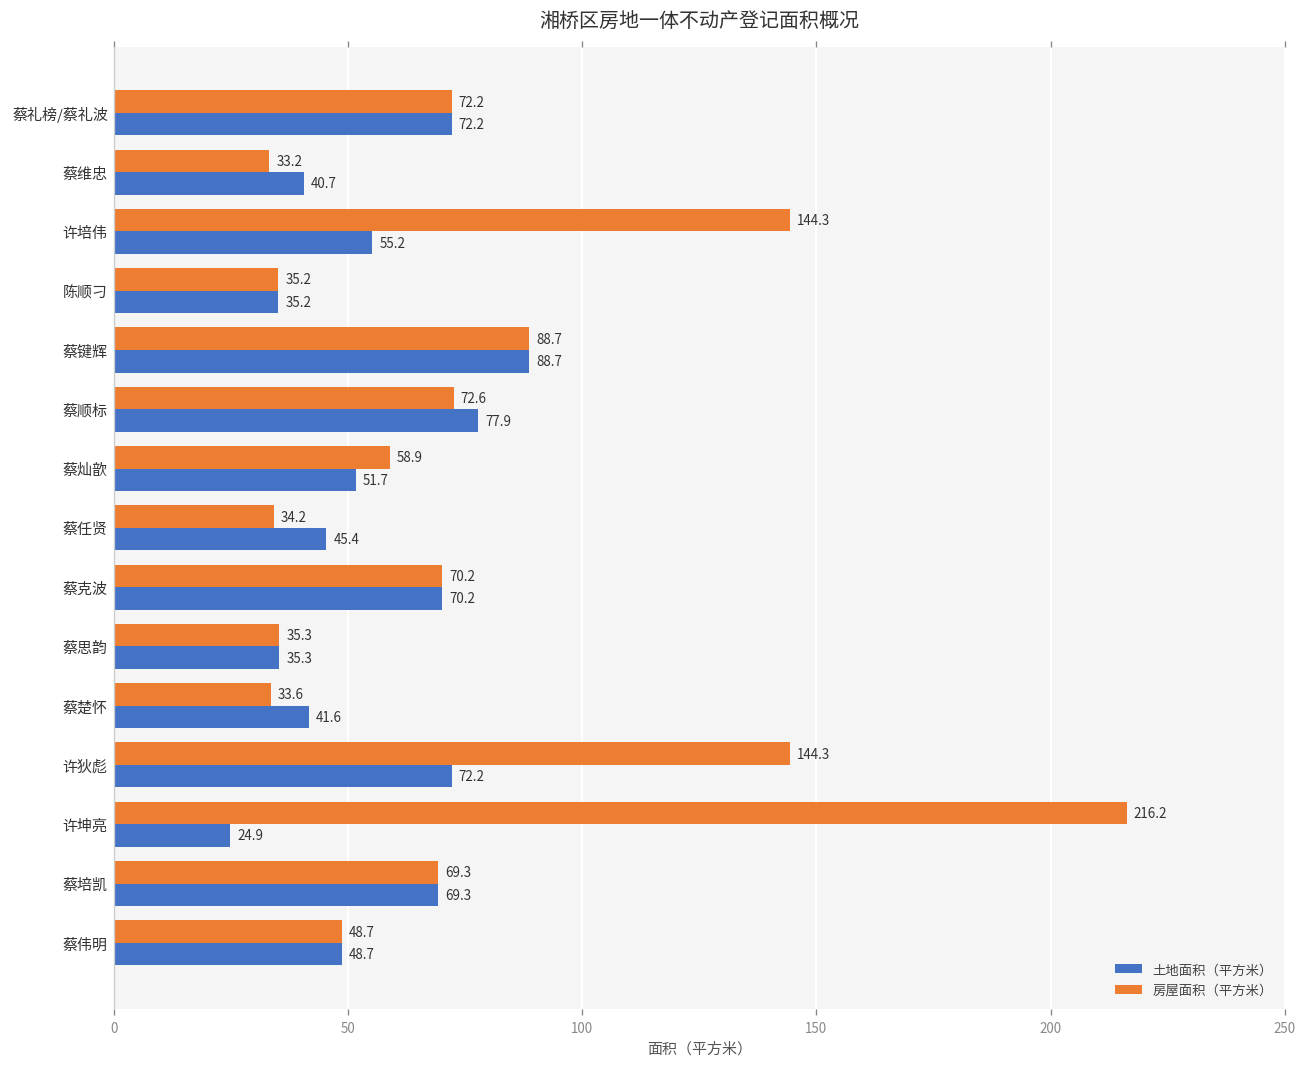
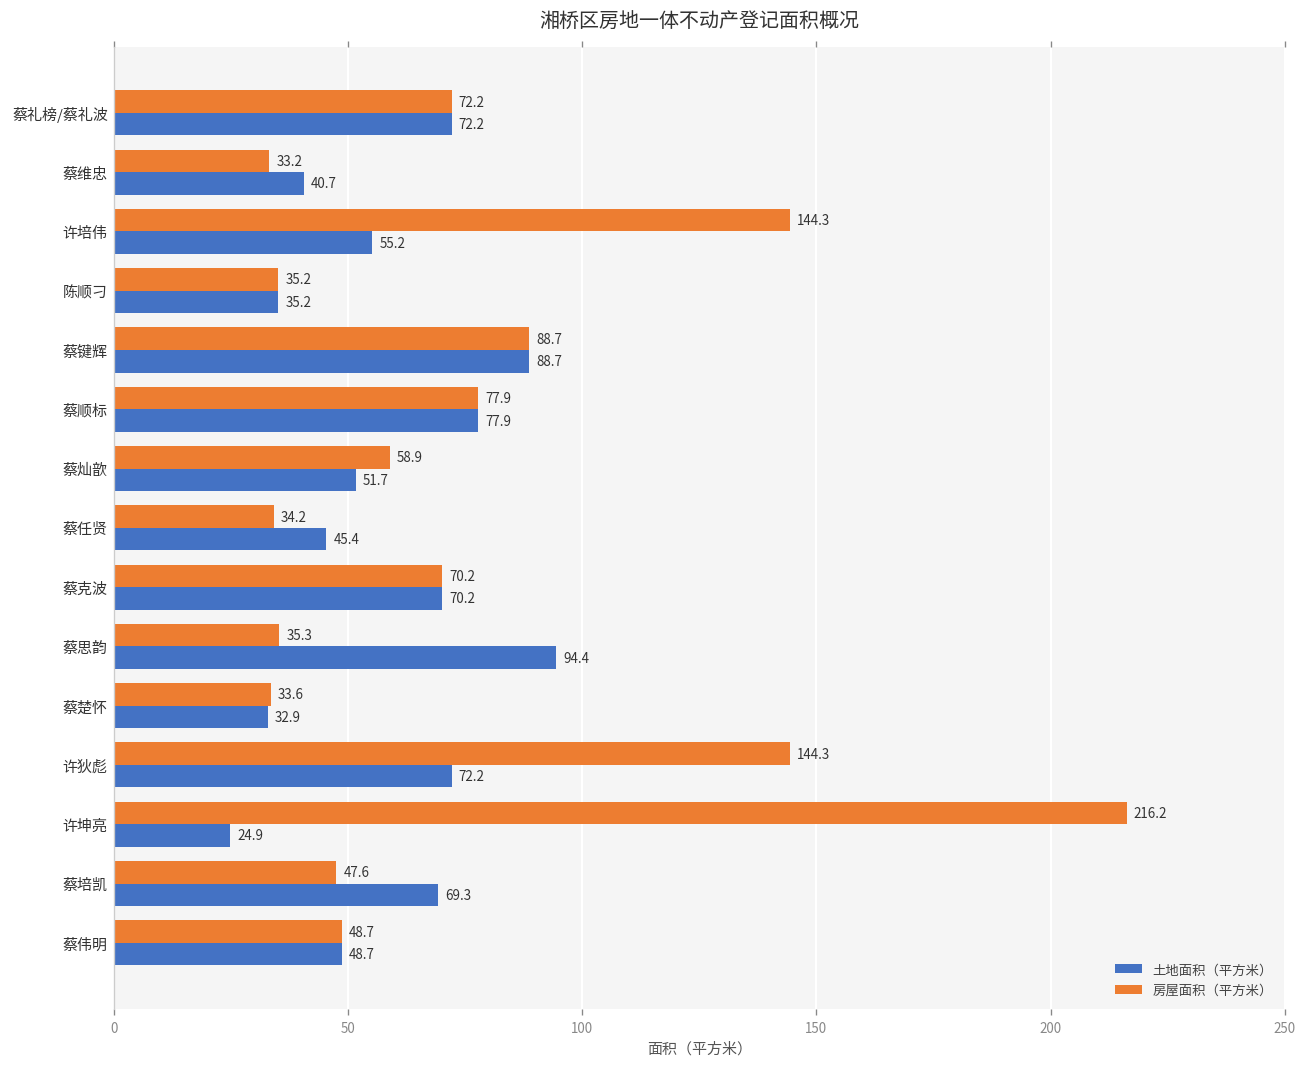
  {
    "土地面积（平方米）": {
      "蔡礼榜/蔡礼波": 72.2,
      "蔡维忠": 40.7,
      "许培伟": 55.2,
      "陈顺刁": 35.2,
      "蔡键辉": 88.7,
      "蔡顺标": 77.9,
      "蔡灿歆": 51.7,
      "蔡任贤": 45.4,
      "蔡克波": 70.2,
-     "蔡思韵": 35.3,
-     "蔡楚怀": 41.6,
+     "蔡思韵": 94.4,
+     "蔡楚怀": 32.9,
      "许狄彪": 72.2,
      "许坤亮": 24.9,
      "蔡培凯": 69.3,
      "蔡伟明": 48.7
    },
    "房屋面积（平方米）": {
      "蔡礼榜/蔡礼波": 72.2,
      "蔡维忠": 33.2,
      "许培伟": 144.3,
      "陈顺刁": 35.2,
      "蔡键辉": 88.7,
-     "蔡顺标": 72.6,
+     "蔡顺标": 77.9,
      "蔡灿歆": 58.9,
      "蔡任贤": 34.2,
      "蔡克波": 70.2,
      "蔡思韵": 35.3,
      "蔡楚怀": 33.6,
      "许狄彪": 144.3,
      "许坤亮": 216.2,
-     "蔡培凯": 69.3,
+     "蔡培凯": 47.6,
      "蔡伟明": 48.7
    }
  }
